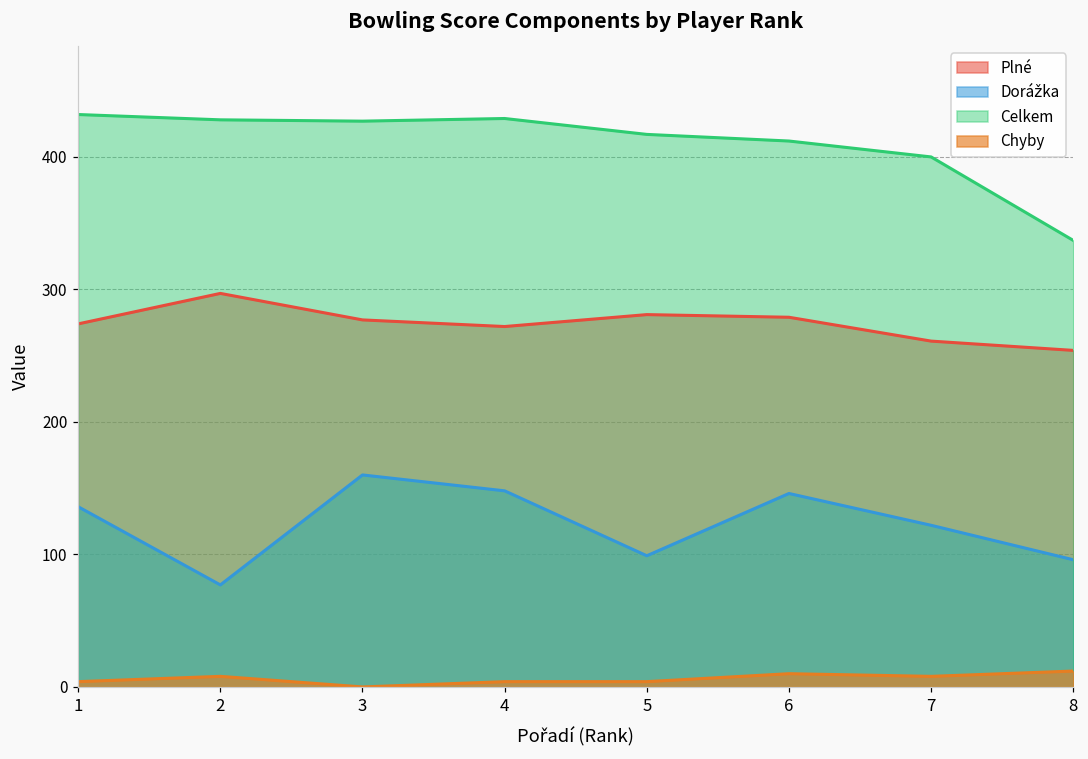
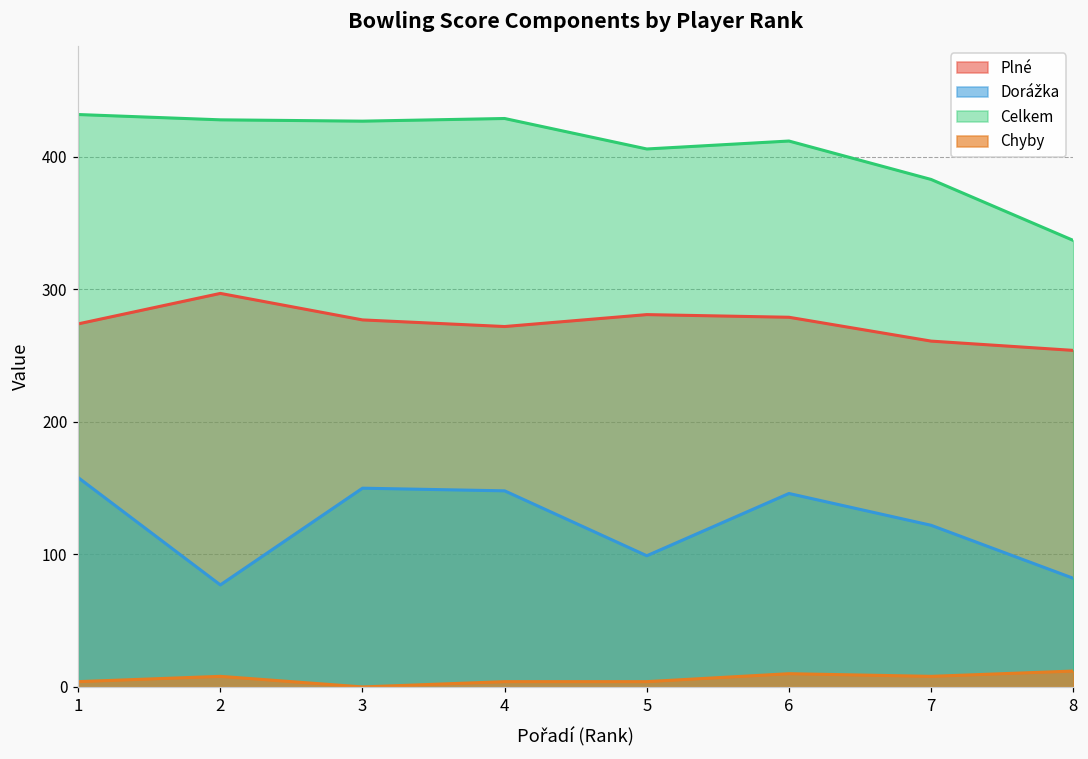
  {
    "Dorážka": {
-     "1": 136,
+     "1": 158,
      "2": 77,
-     "3": 160,
+     "3": 150,
      "4": 148,
      "5": 99,
      "6": 146,
      "7": 122,
-     "8": 96
+     "8": 82
    },
    "Celkem": {
      "1": 432,
      "2": 428,
      "3": 427,
      "4": 429,
-     "5": 417,
+     "5": 406,
      "6": 412,
-     "7": 400,
+     "7": 383,
      "8": 337
    }
  }
